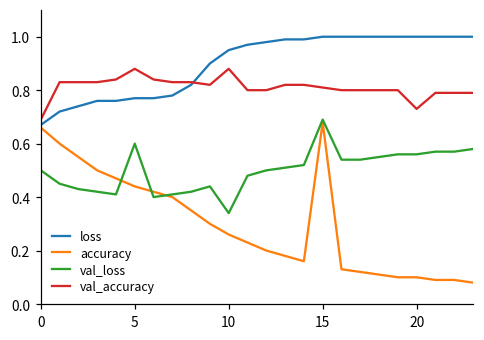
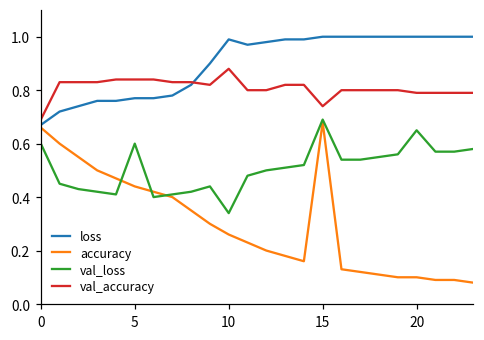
  {
    "loss": {
      "5": 0.77,
-     "10": 0.95,
+     "10": 0.99,
      "15": 1.00,
      "20": 1.00
    },
    "accuracy": {
      "5": 0.44,
      "10": 0.26,
      "20": 0.10
    },
    "val_loss": {
-     "0": 0.5,
+     "0": 0.6,
      "5": 0.60,
      "10": 0.34,
-     "20": 0.56
+     "20": 0.65
    },
    "val_accuracy": {
      "0": 0.69,
-     "5": 0.88,
+     "5": 0.84,
      "10": 0.88,
-     "15": 0.81,
-     "20": 0.73
+     "15": 0.74,
+     "20": 0.79
    }
  }
